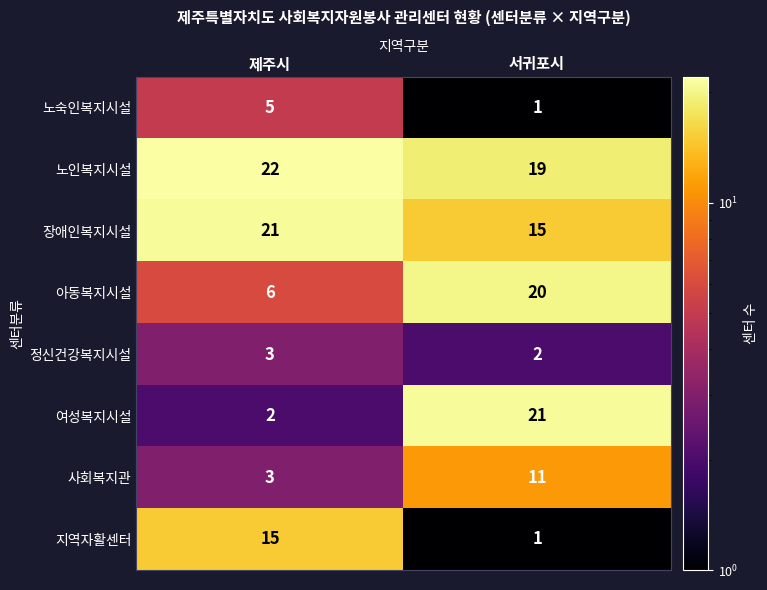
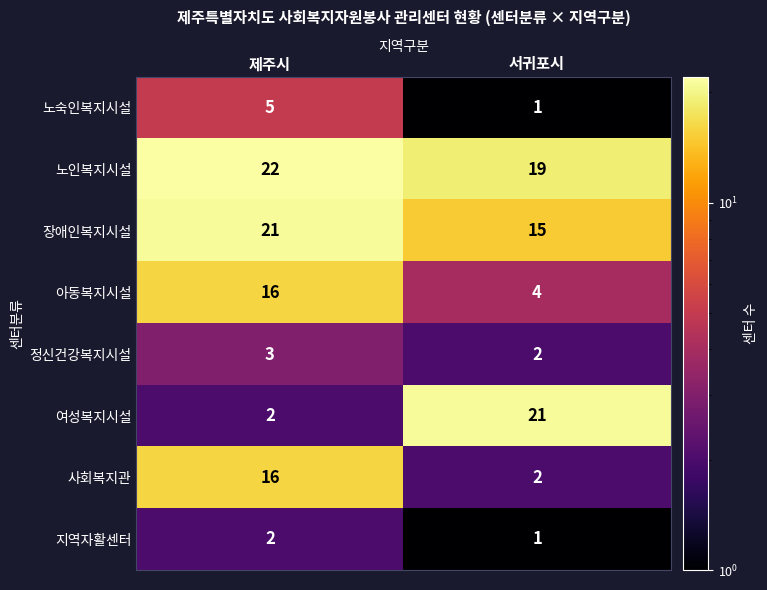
  {
    "노숙인복지시설": {
      "제주시": 5,
      "서귀포시": 1
    },
    "노인복지시설": {
      "제주시": 22,
      "서귀포시": 19
    },
    "장애인복지시설": {
      "제주시": 21,
      "서귀포시": 15
    },
    "아동복지시설": {
-     "제주시": 6,
-     "서귀포시": 20
+     "제주시": 16,
+     "서귀포시": 4
    },
    "정신건강복지시설": {
      "제주시": 3,
      "서귀포시": 2
    },
    "여성복지시설": {
      "제주시": 2,
      "서귀포시": 21
    },
    "사회복지관": {
-     "제주시": 3,
-     "서귀포시": 11
+     "제주시": 16,
+     "서귀포시": 2
    },
    "지역자활센터": {
-     "제주시": 15,
+     "제주시": 2,
      "서귀포시": 1
    }
  }
